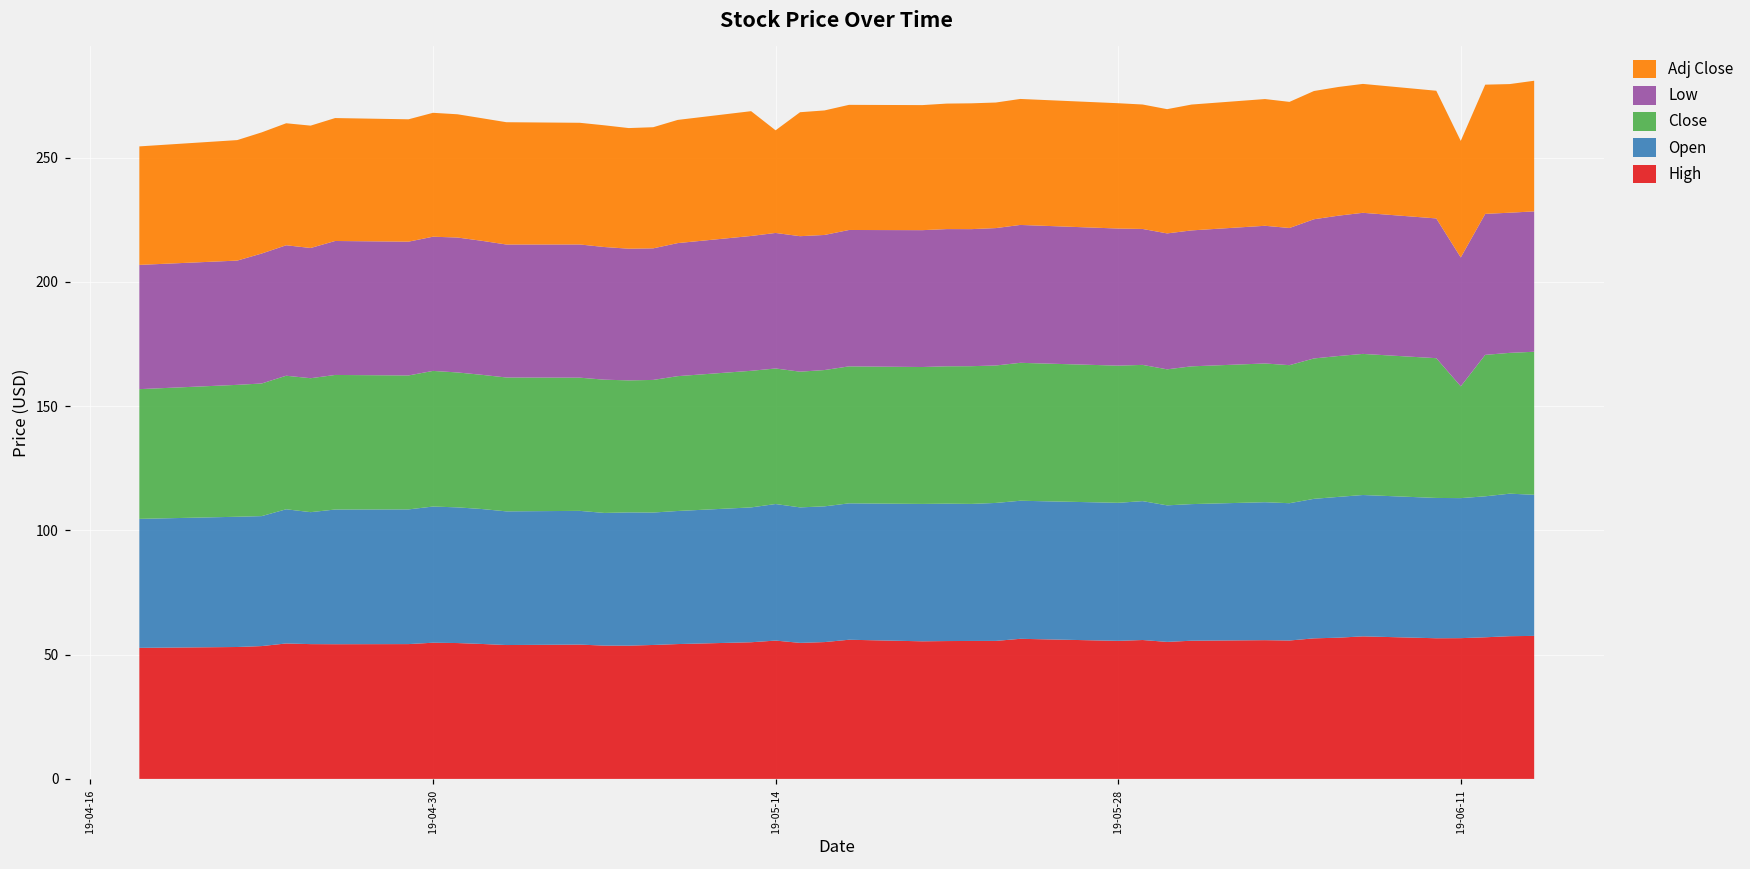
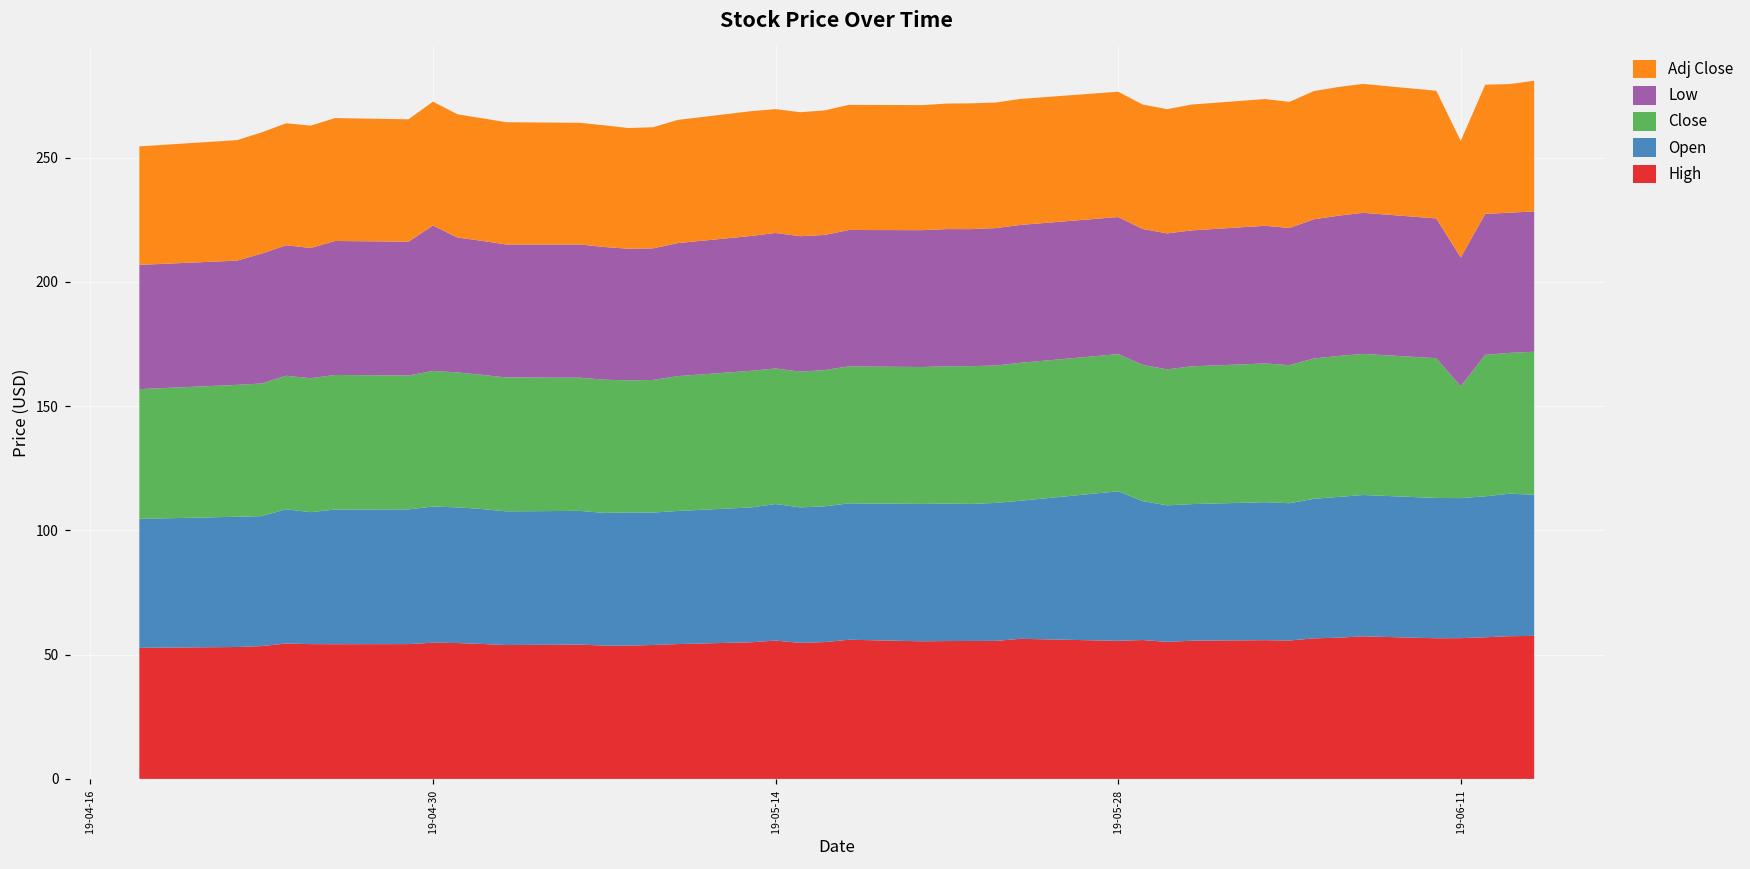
  {
    "High": {
      "19-04-30": 55,
      "19-05-14": 56,
      "19-05-28": 56,
      "19-06-11": 57
    },
    "Open": {
      "19-04-30": 55,
      "19-05-14": 55,
-     "19-05-28": 56,
+     "19-05-28": 60,
      "19-06-11": 56
    },
    "Close": {
      "19-04-30": 55,
      "19-05-14": 55,
      "19-05-28": 55,
      "19-06-11": 45
    },
    "Low": {
-     "19-04-30": 54,
+     "19-04-30": 59,
      "19-05-14": 55,
      "19-05-28": 55,
      "19-06-11": 52
    },
    "Adj Close": {
      "19-04-30": 50,
-     "19-05-14": 41,
+     "19-05-14": 50,
      "19-05-28": 50,
      "19-06-11": 47
    }
  }
